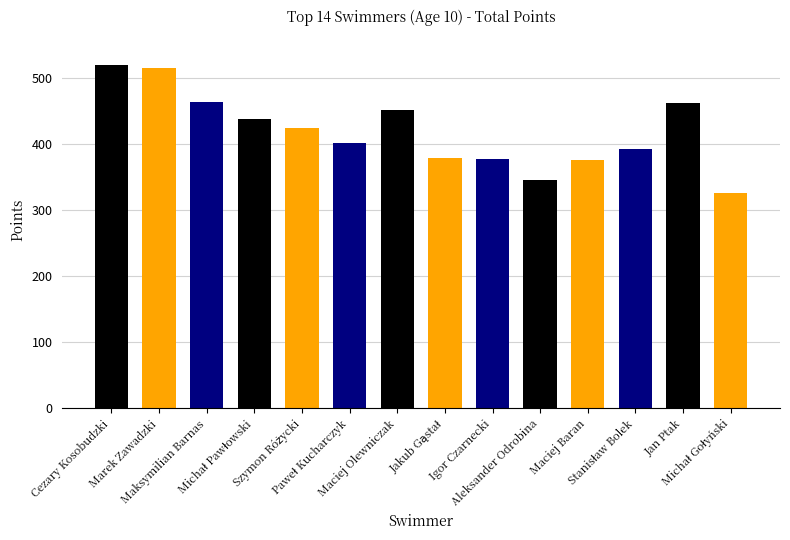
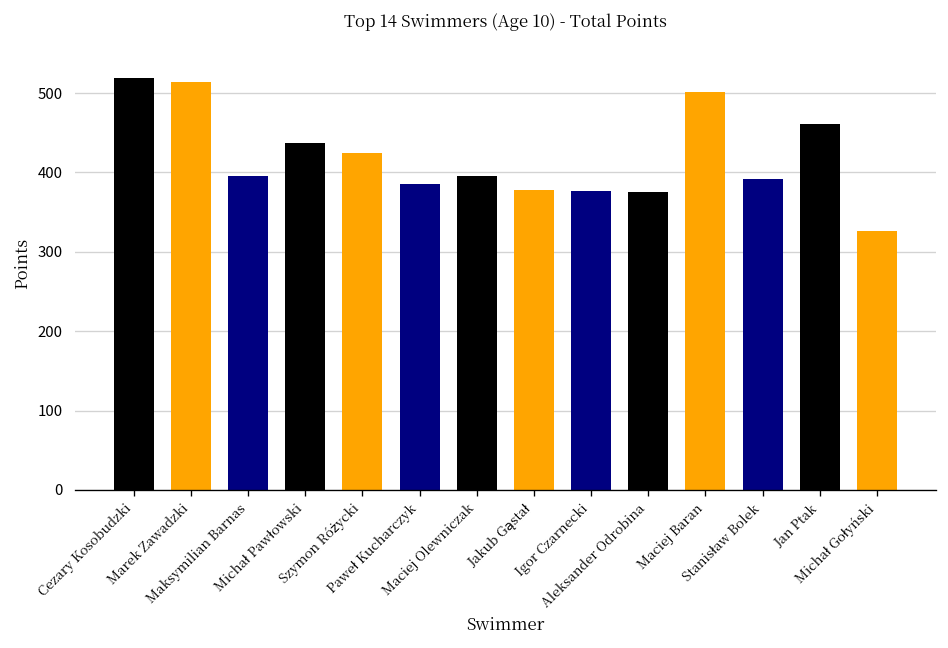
  {
    "Cezary Kosobudzki": 520,
    "Marek Zawadzki": 510,
-   "Maksymilian Barnas": 460,
+   "Maksymilian Barnas": 400,
    "Michał Pawłowski": 440,
    "Szymon Różycki": 420,
-   "Paweł Kucharczyk": 400,
-   "Maciej Olewniczak": 450,
+   "Paweł Kucharczyk": 390,
+   "Maciej Olewniczak": 400,
    "Jakub Gąstał": 380,
    "Igor Czarnecki": 380,
-   "Aleksander Odrobina": 350,
-   "Maciej Baran": 380,
+   "Aleksander Odrobina": 380,
+   "Maciej Baran": 500,
    "Stanisław Bolek": 390,
    "Jan Ptak": 460,
    "Michał Gołyński": 330
  }
